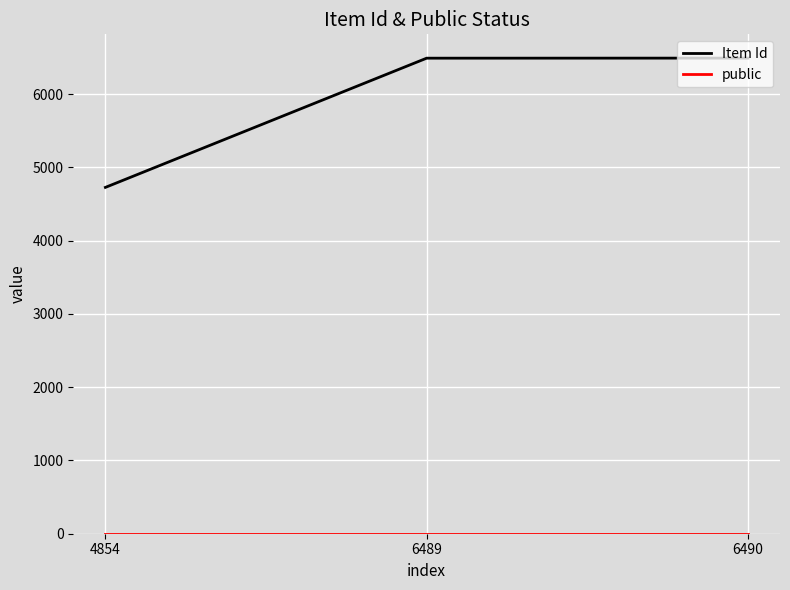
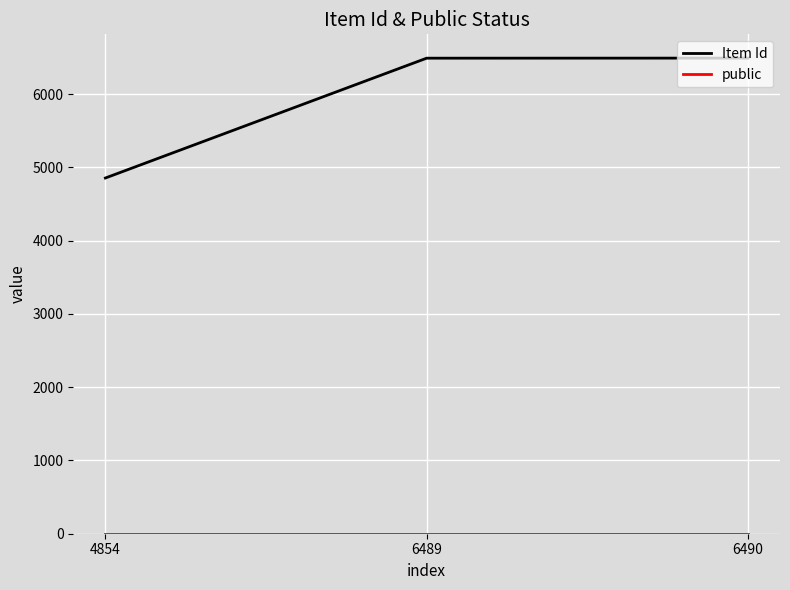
  {
    "Item Id": {
-     "4854": 4700,
+     "4854": 4900,
      "6489": 6500
    },
    "public": {
      "4854": 0,
      "6489": 0,
      "6490": 0
    }
  }
